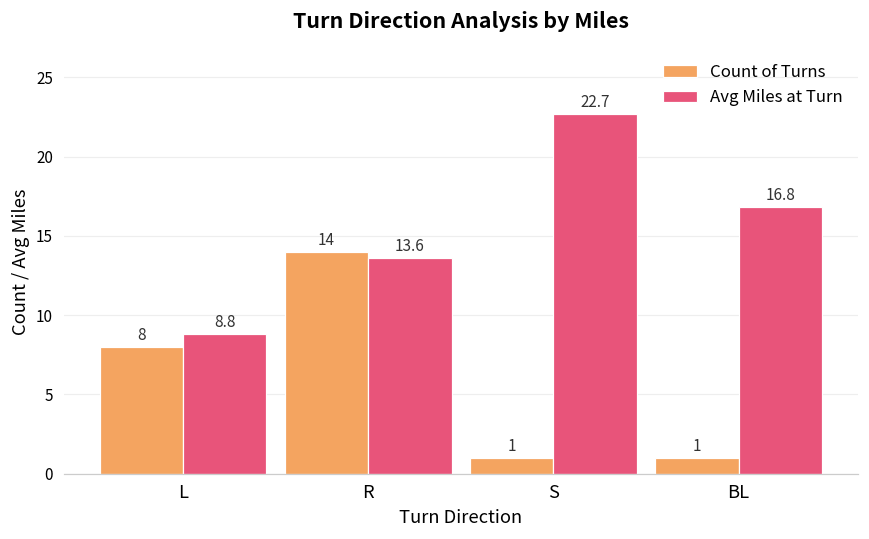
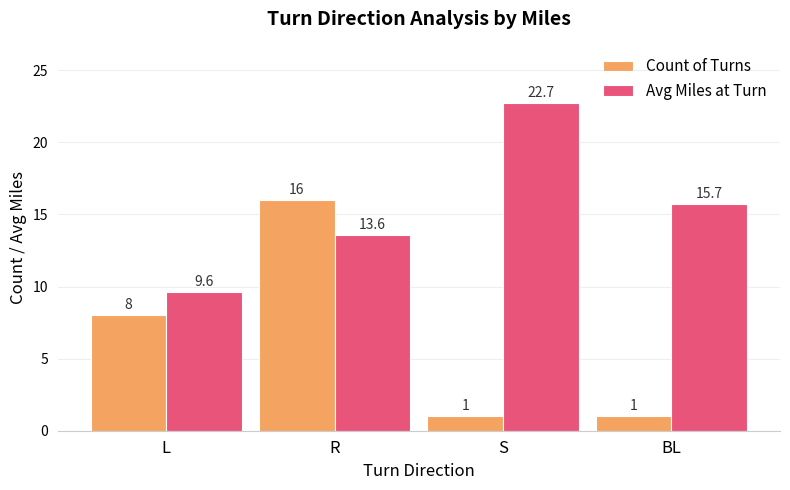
  {
    "Count of Turns": {
      "L": 8,
-     "R": 14,
+     "R": 16,
      "S": 1,
      "BL": 1
    },
    "Avg Miles at Turn": {
-     "L": 8.8,
+     "L": 9.6,
      "R": 13.6,
      "S": 22.7,
-     "BL": 16.8
+     "BL": 15.7
    }
  }
